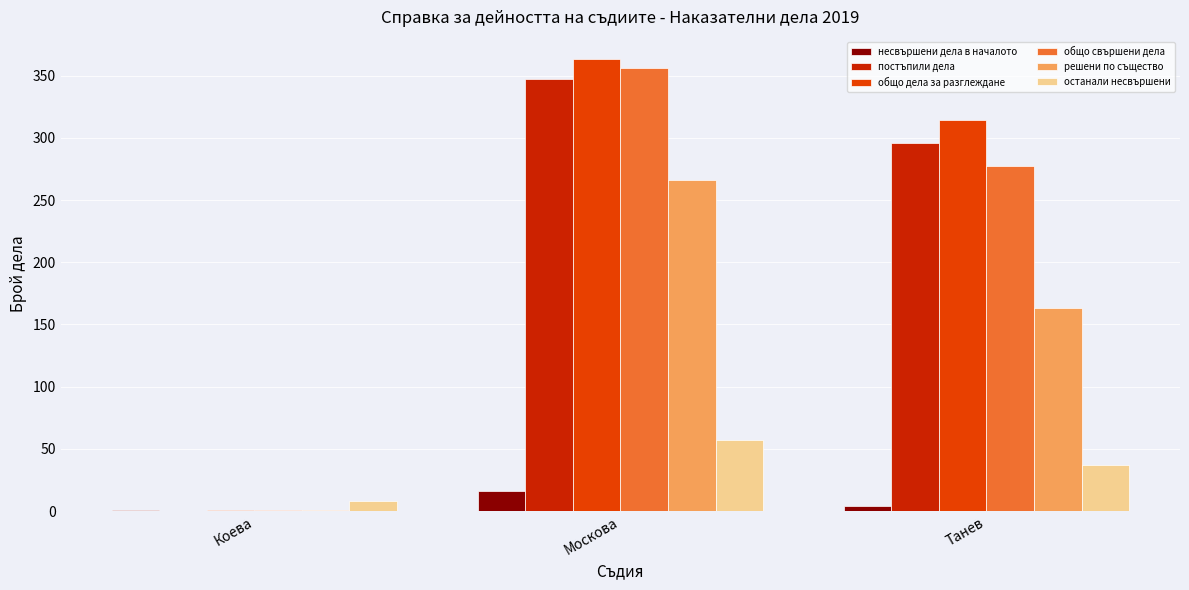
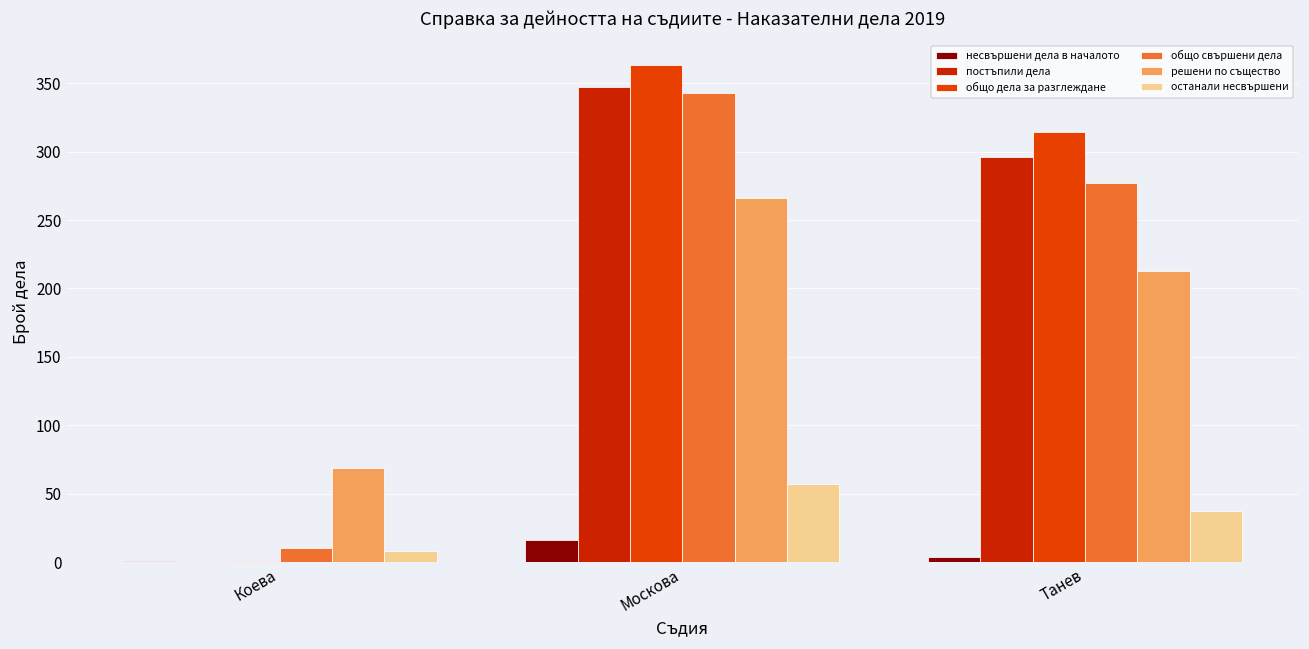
  {
    "несвършени дела в началото": {
      "Москова": 16,
      "Танев": 4
    },
    "общо свършени дела": {
-     "Коева": 1,
-     "Москова": 356,
+     "Коева": 10,
+     "Москова": 343,
      "Танев": 277
    },
    "решени по същество": {
-     "Коева": 1,
+     "Коева": 69,
      "Москова": 266,
-     "Танев": 163
+     "Танев": 213
    },
    "останали несвършени": {
      "Коева": 8,
      "Москова": 57,
      "Танев": 37
    }
  }
